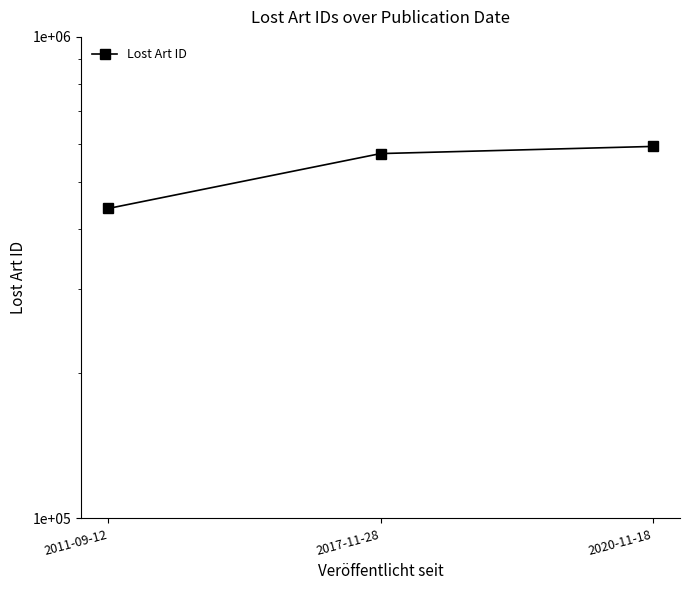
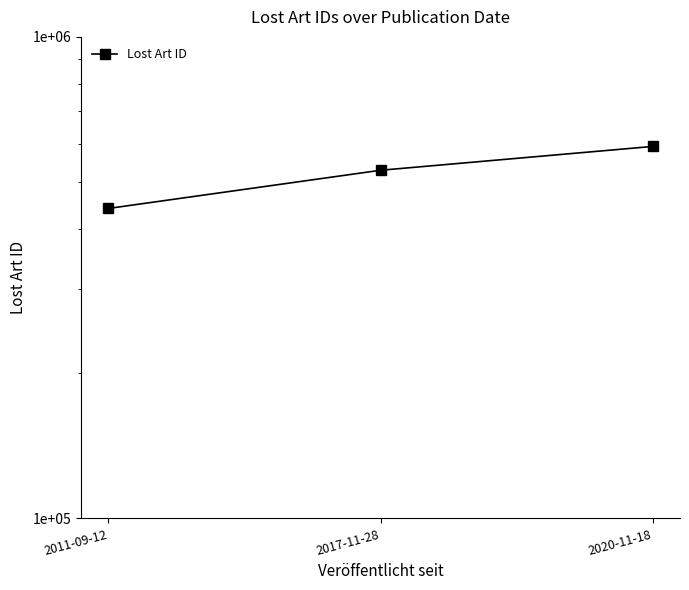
  {
    "2011-09-12": 440000,
-   "2017-11-28": 570000,
+   "2017-11-28": 530000,
    "2020-11-18": 590000
  }
